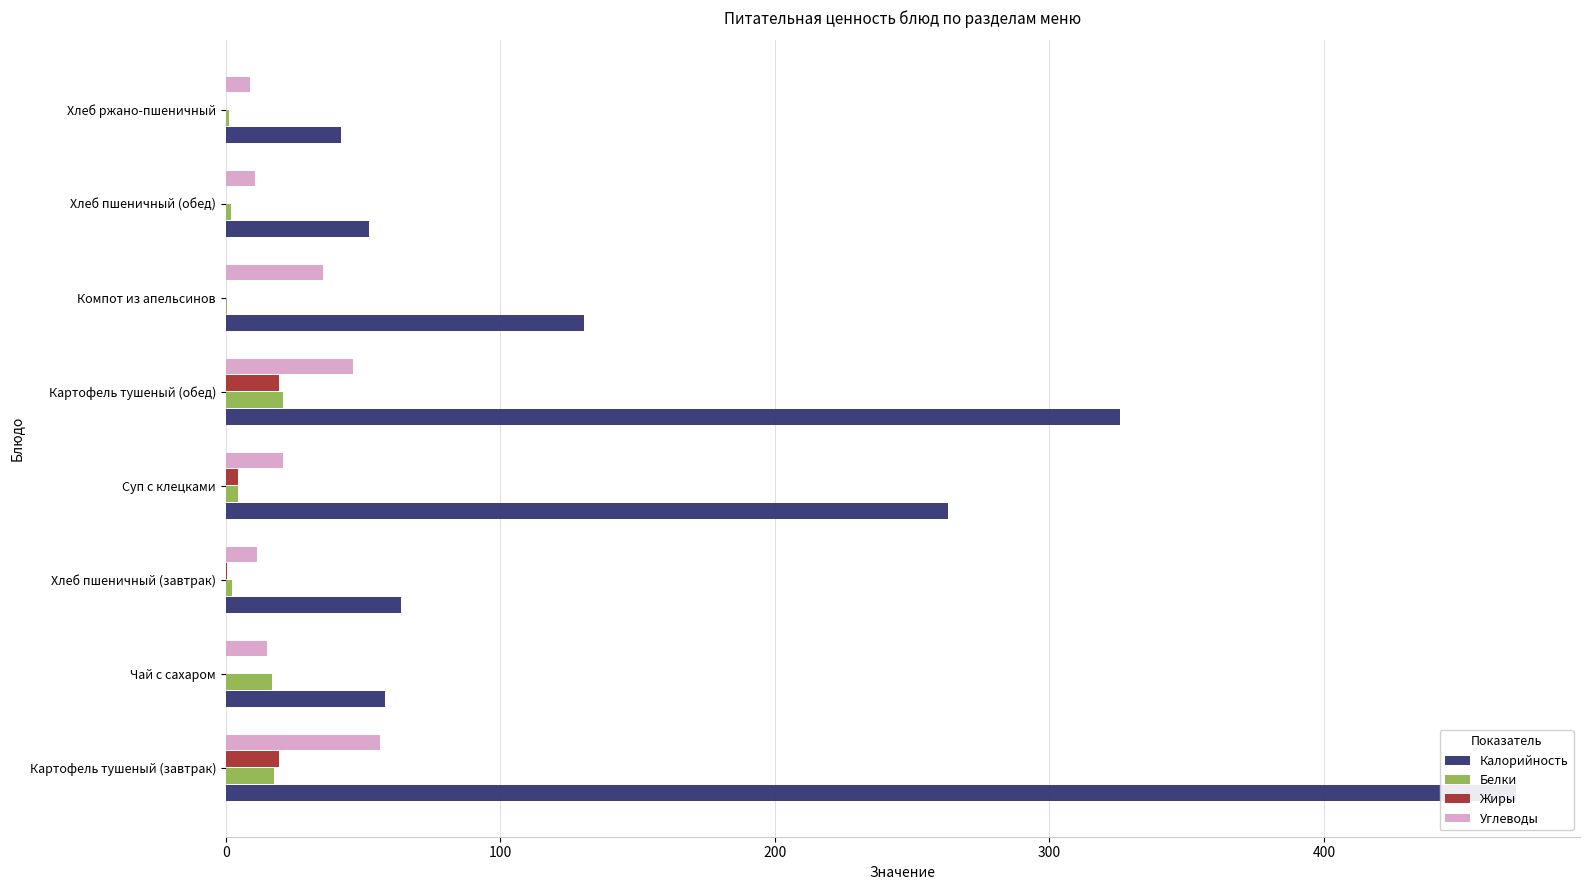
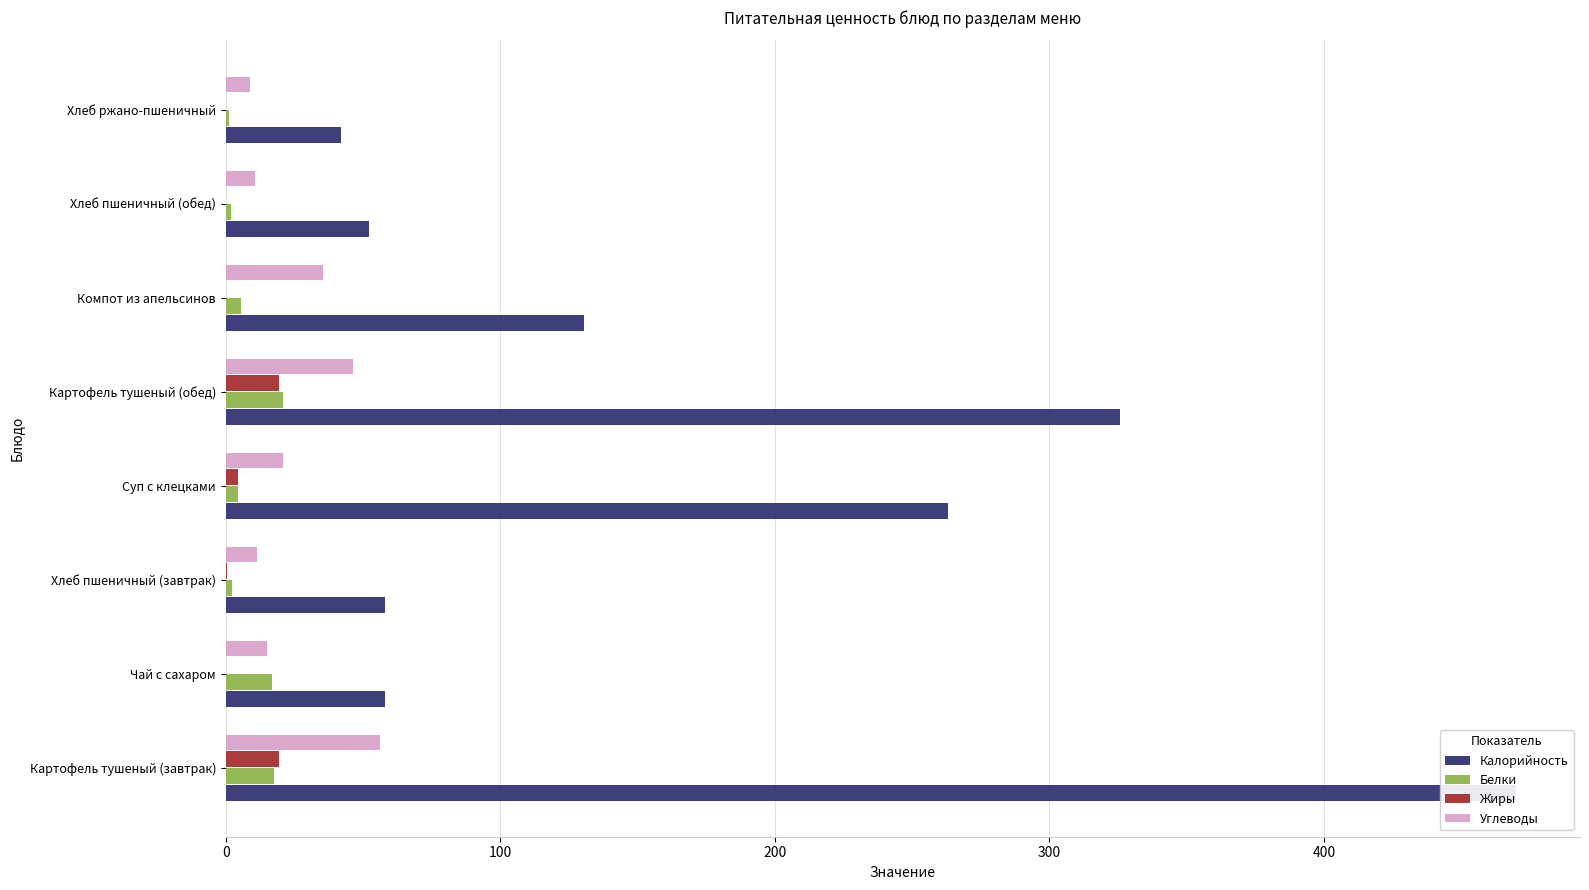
  {
    "Калорийность": {
      "Хлеб ржано-пшеничный": 42,
      "Хлеб пшеничный (обед)": 52,
      "Компот из апельсинов": 131,
      "Картофель тушеный (обед)": 326,
      "Суп с клецками": 263,
-     "Хлеб пшеничный (завтрак)": 64,
+     "Хлеб пшеничный (завтрак)": 58,
      "Чай с сахаром": 58
    },
    "Белки": {
      "Хлеб ржано-пшеничный": 1,
      "Хлеб пшеничный (обед)": 2,
-     "Компот из апельсинов": 1,
+     "Компот из апельсинов": 6,
      "Картофель тушеный (обед)": 21,
      "Суп с клецками": 4,
      "Хлеб пшеничный (завтрак)": 2,
      "Чай с сахаром": 17,
      "Картофель тушеный (завтрак)": 18
    },
    "Жиры": {
      "Компот из апельсинов": 0,
      "Картофель тушеный (обед)": 20,
      "Суп с клецками": 5,
      "Чай с сахаром": 0,
      "Картофель тушеный (завтрак)": 20
    },
    "Углеводы": {
      "Хлеб ржано-пшеничный": 9,
      "Хлеб пшеничный (обед)": 11,
      "Компот из апельсинов": 35,
      "Картофель тушеный (обед)": 46,
      "Суп с клецками": 21,
      "Хлеб пшеничный (завтрак)": 12,
      "Чай с сахаром": 15,
      "Картофель тушеный (завтрак)": 56
    }
  }
